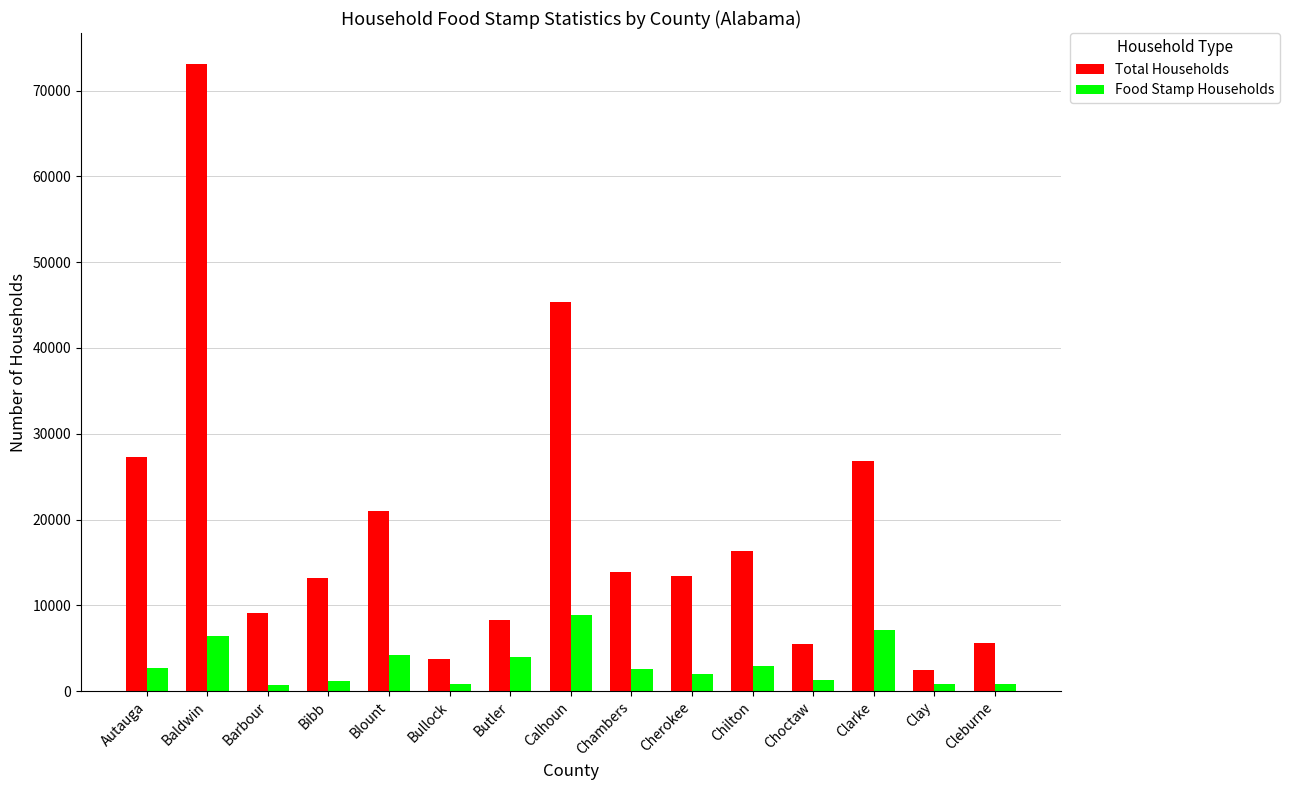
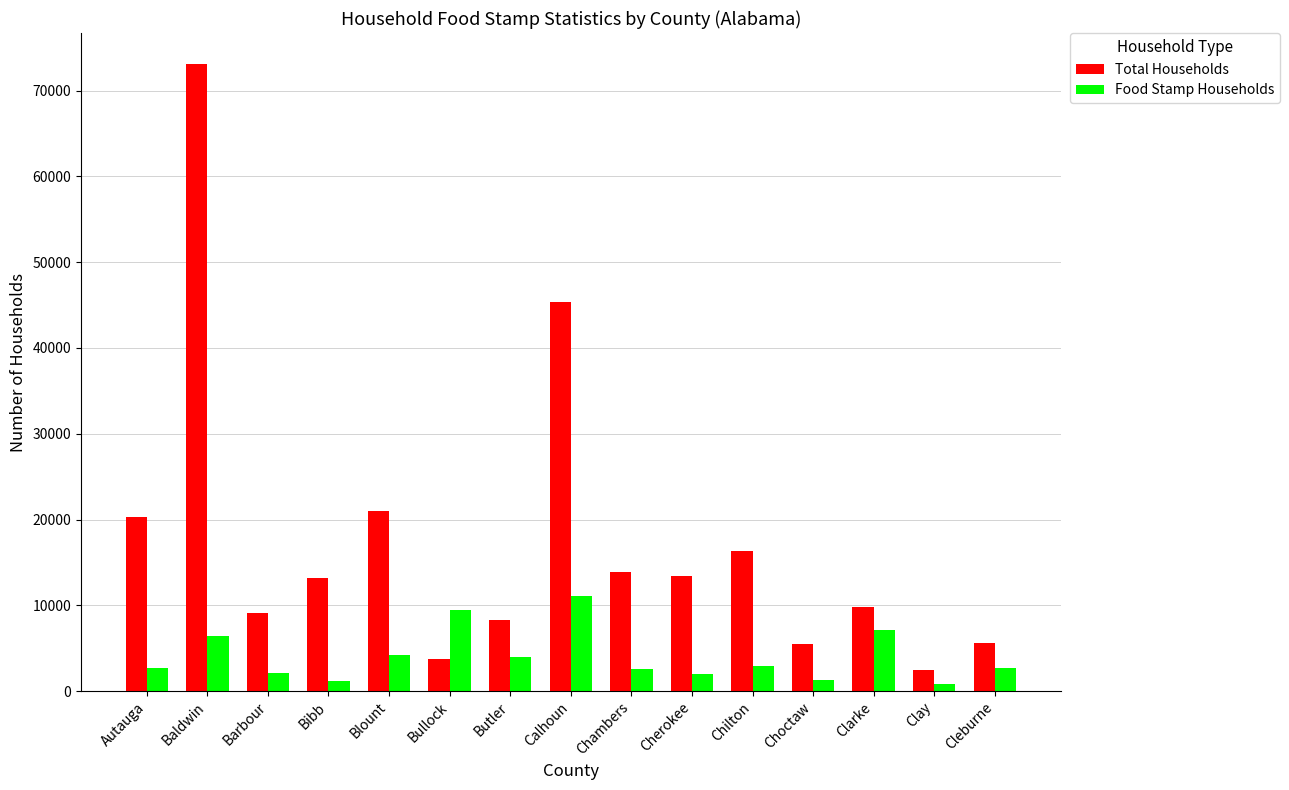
  {
    "Total Households": {
-     "Autauga": 27000,
+     "Autauga": 20000,
      "Baldwin": 73000,
      "Barbour": 9000,
      "Bibb": 13000,
      "Blount": 21000,
      "Bullock": 4000,
      "Butler": 8000,
      "Calhoun": 45000,
      "Chambers": 14000,
      "Cherokee": 13000,
      "Chilton": 16000,
      "Choctaw": 6000,
-     "Clarke": 27000,
+     "Clarke": 10000,
      "Clay": 2000,
      "Cleburne": 6000
    },
    "Food Stamp Households": {
      "Autauga": 3000,
      "Baldwin": 6000,
-     "Barbour": 1000,
+     "Barbour": 2000,
      "Bibb": 1000,
      "Blount": 4000,
-     "Bullock": 1000,
+     "Bullock": 9000,
      "Butler": 4000,
-     "Calhoun": 9000,
+     "Calhoun": 11000,
      "Chambers": 3000,
      "Cherokee": 2000,
      "Chilton": 3000,
      "Choctaw": 1000,
      "Clarke": 7000,
      "Clay": 1000,
-     "Cleburne": 1000
+     "Cleburne": 3000
    }
  }
